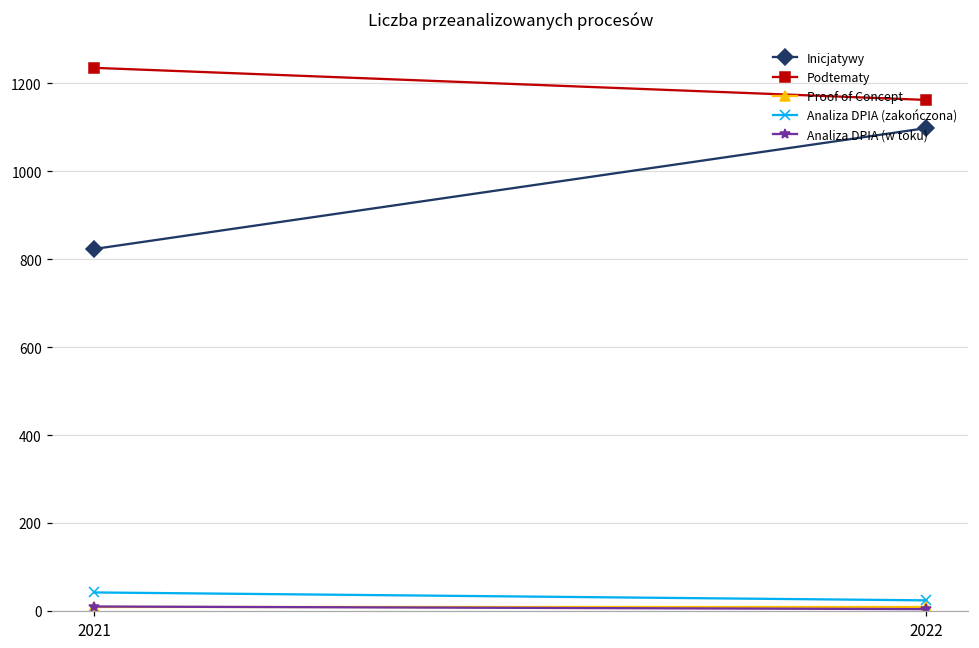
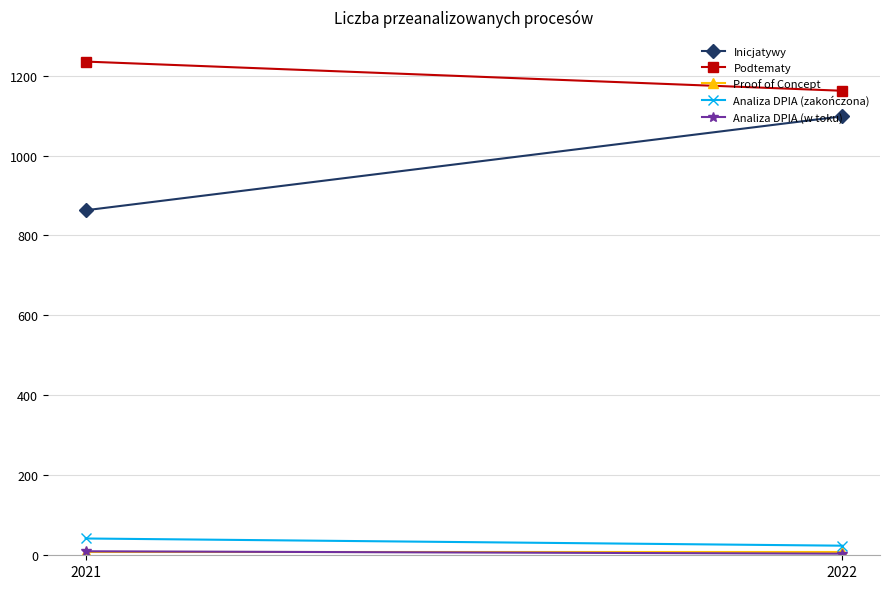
  {
    "Inicjatywy": {
-     "2021": 820,
+     "2021": 860,
      "2022": 1100
    },
    "Podtematy": {
      "2021": 1240,
      "2022": 1160
    },
    "Analiza DPIA (zakończona)": {
      "2021": 40,
      "2022": 20
    }
  }
